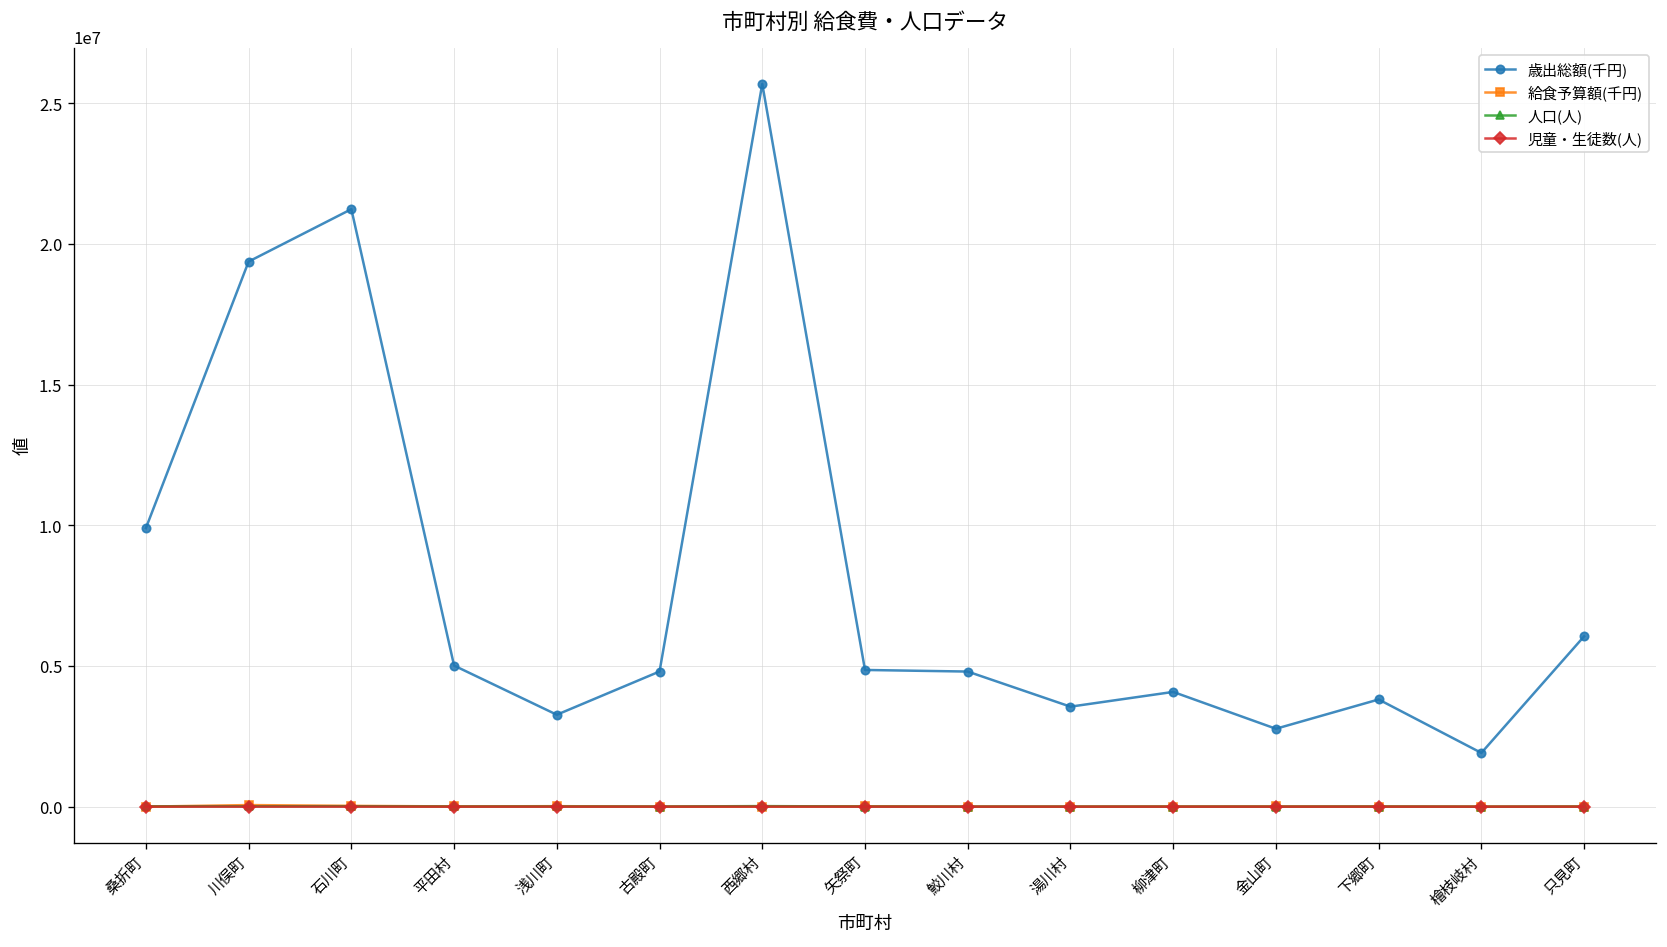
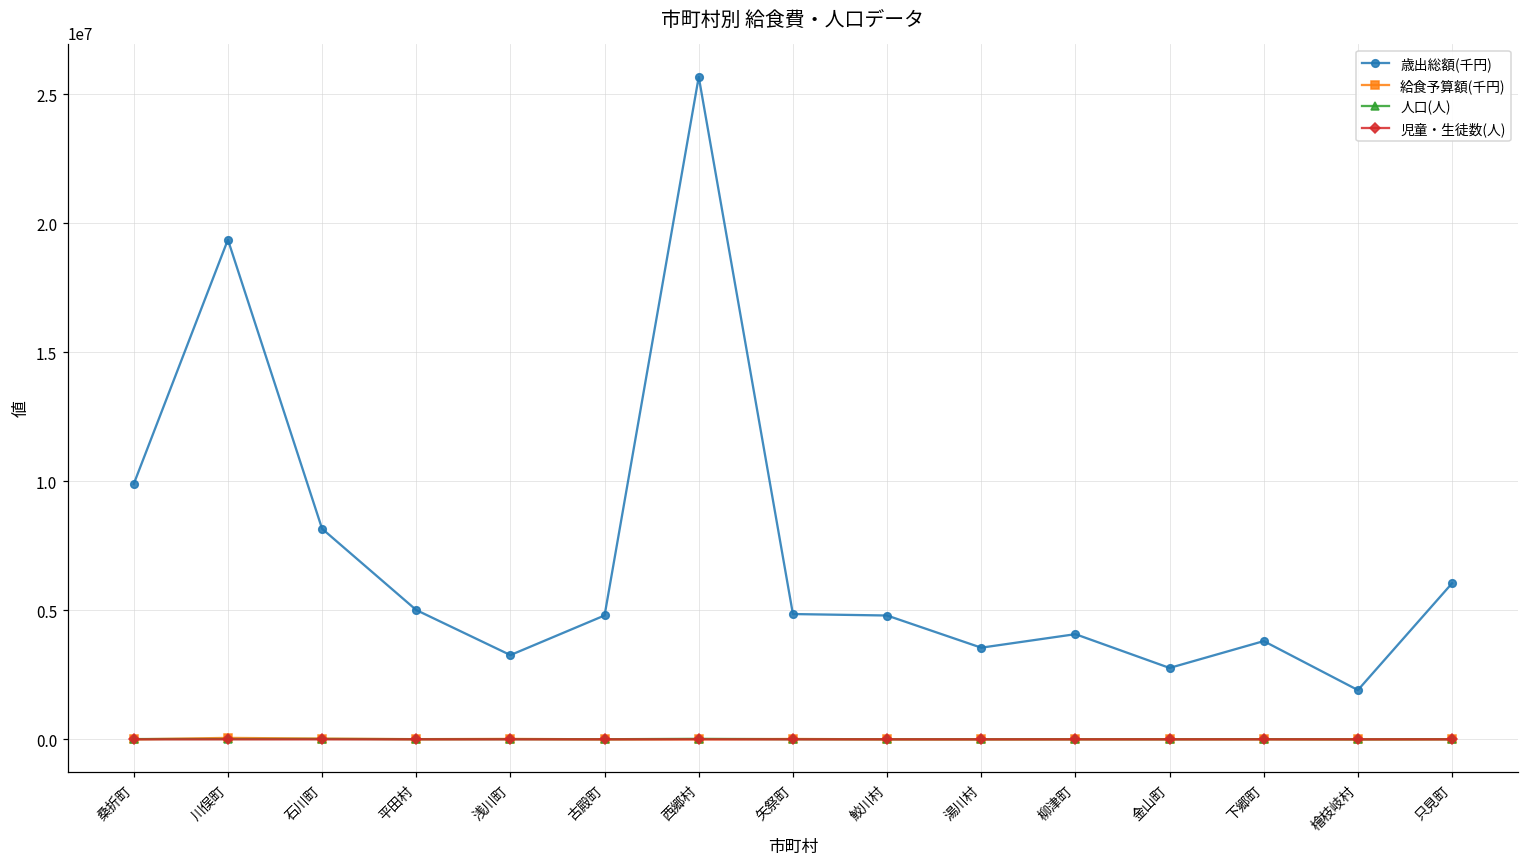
  {
    "歳出総額(千円)": {
      "桑折町": 9900000,
      "川俣町": 19400000,
-     "石川町": 21200000,
+     "石川町": 8200000,
      "平田村": 5000000,
      "浅川町": 3300000,
      "古殿町": 4800000,
      "西郷村": 25700000,
      "矢祭町": 4900000,
      "鮫川村": 4800000,
      "湯川村": 3600000,
      "柳津町": 4100000,
      "金山町": 2800000,
      "下郷町": 3800000,
      "檜枝岐村": 1900000,
      "只見町": 6100000
    }
  }
